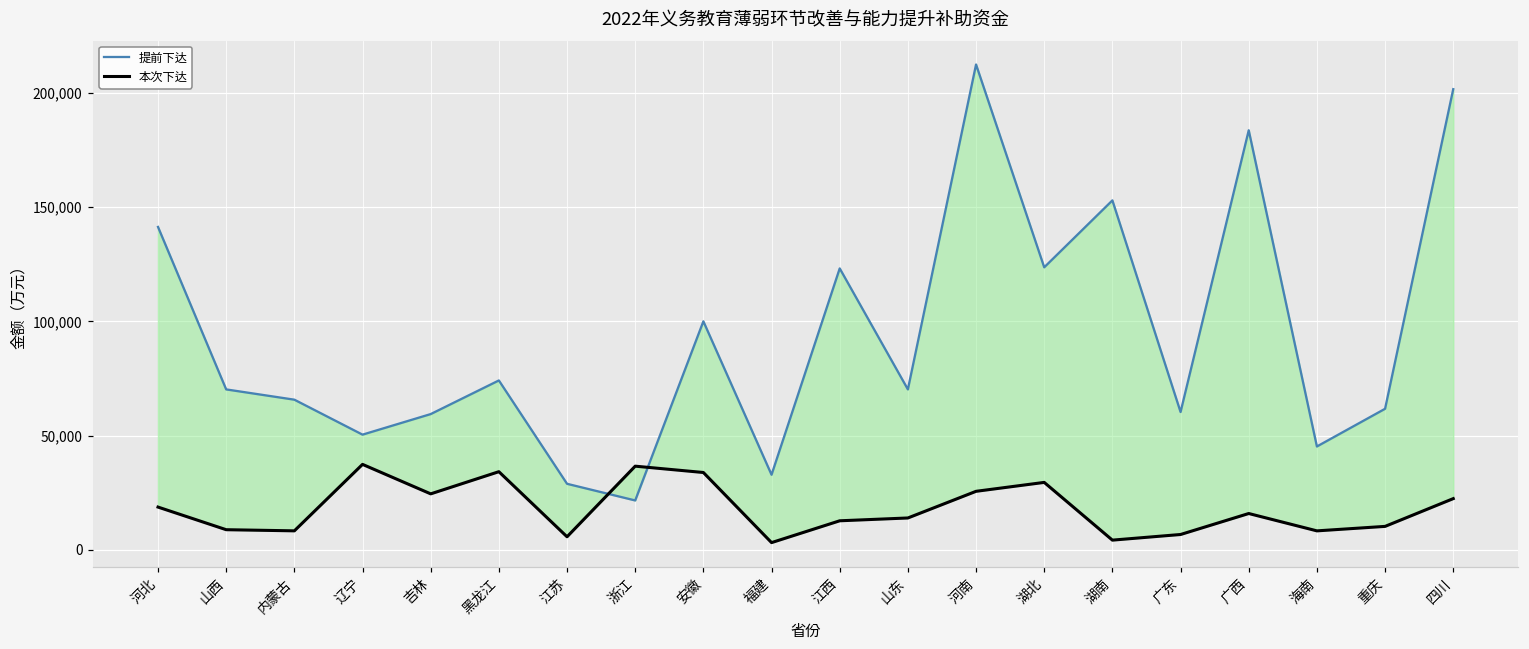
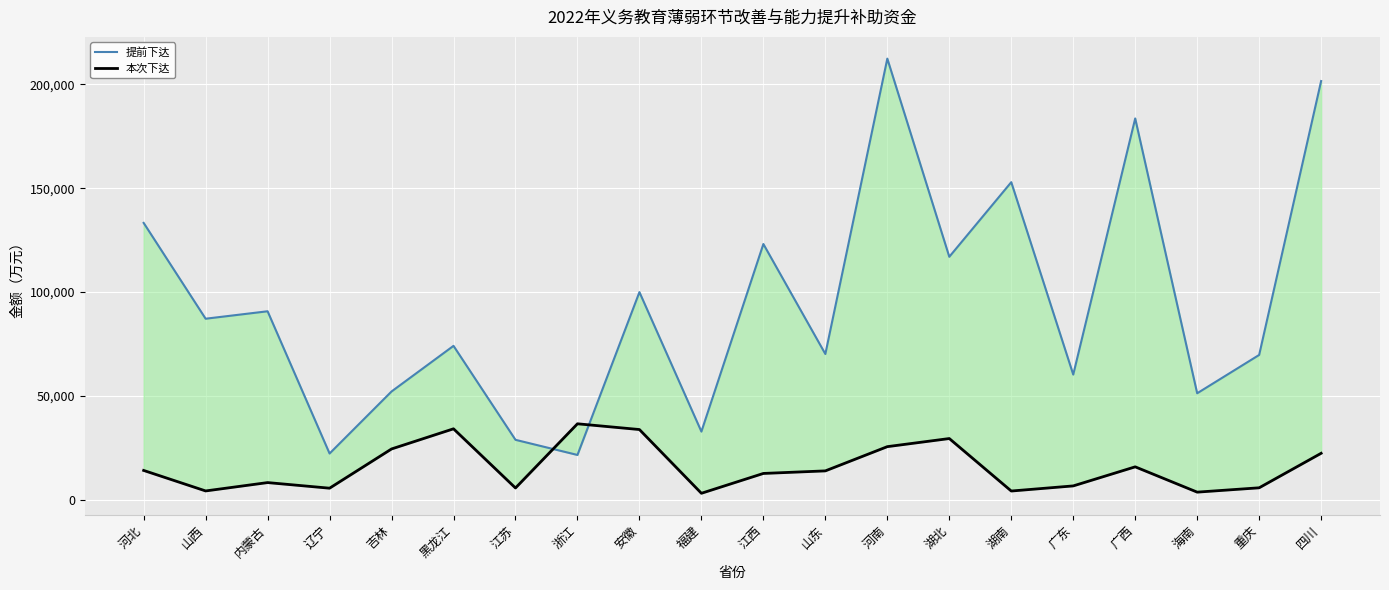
  {
    "提前下达": {
-     "河北": "141,000",
-     "山西": "70,000",
-     "内蒙古": "66,000",
-     "辽宁": "50,000",
-     "吉林": "59,000",
+     "河北": "133,000",
+     "山西": "87,000",
+     "内蒙古": "91,000",
+     "辽宁": "22,000",
+     "吉林": "52,000",
      "浙江": "22,000",
-     "湖北": "124,000",
-     "海南": "45,000",
-     "重庆": "62,000"
+     "湖北": "117,000",
+     "海南": "51,000",
+     "重庆": "70,000"
    },
    "本次下达": {
-     "河北": "19,000",
-     "山西": "9,000",
+     "河北": "14,000",
+     "山西": "4,000",
      "内蒙古": "8,000",
-     "辽宁": "37,000",
+     "辽宁": "6,000",
      "吉林": "24,000",
      "黑龙江": "34,000",
      "江苏": "6,000",
      "安徽": "34,000",
      "福建": "3,000",
      "江西": "13,000",
      "山东": "14,000",
      "河南": "26,000",
      "湖北": "30,000",
      "湖南": "4,000",
      "广东": "7,000",
      "广西": "16,000",
-     "海南": "8,000",
-     "重庆": "10,000",
+     "海南": "4,000",
+     "重庆": "6,000",
      "四川": "22,000"
    }
  }
